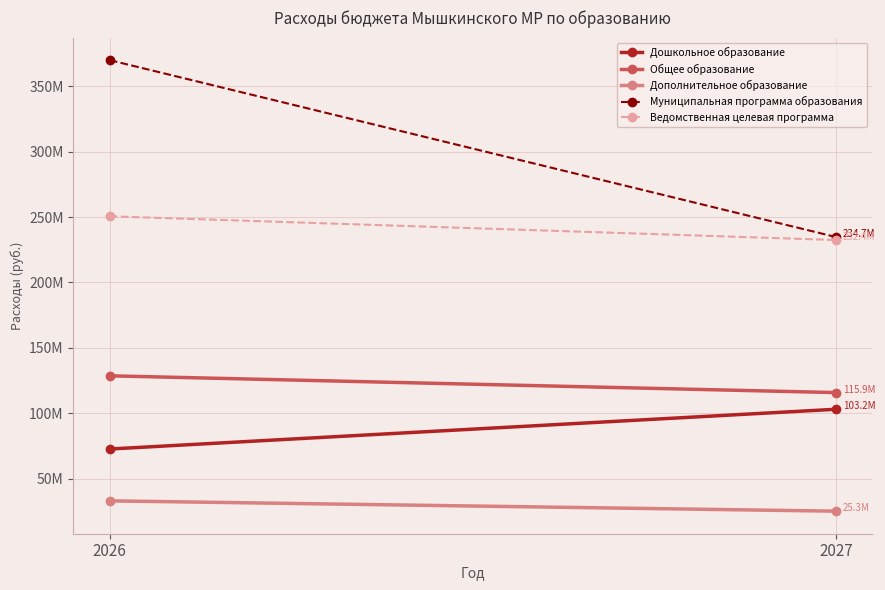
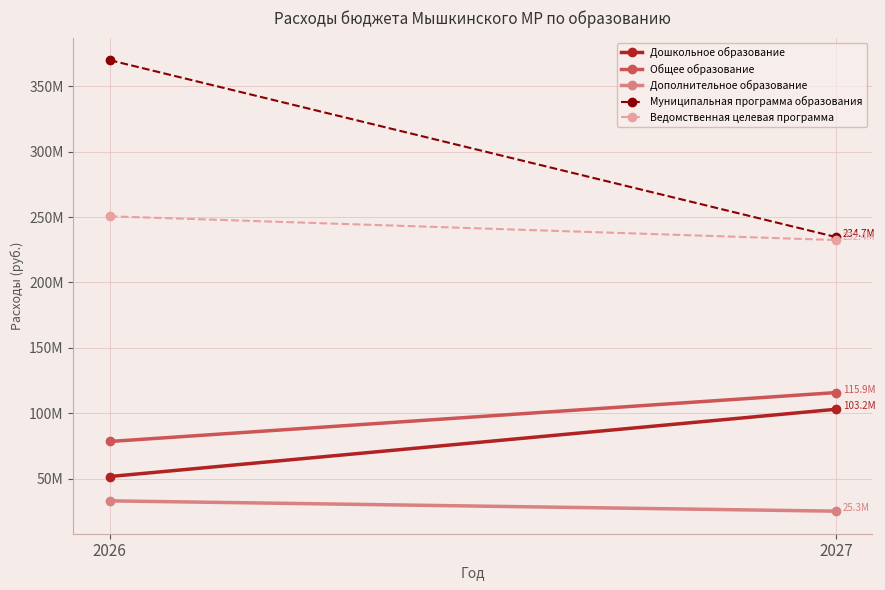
  {
    "Дошкольное образование": {
-     "2026": 73000000
+     "2026": 52000000
    },
    "Общее образование": {
-     "2026": 129000000
+     "2026": 79000000
    },
    "Муниципальная программа образования": {
      "2026": 370000000
    }
  }
